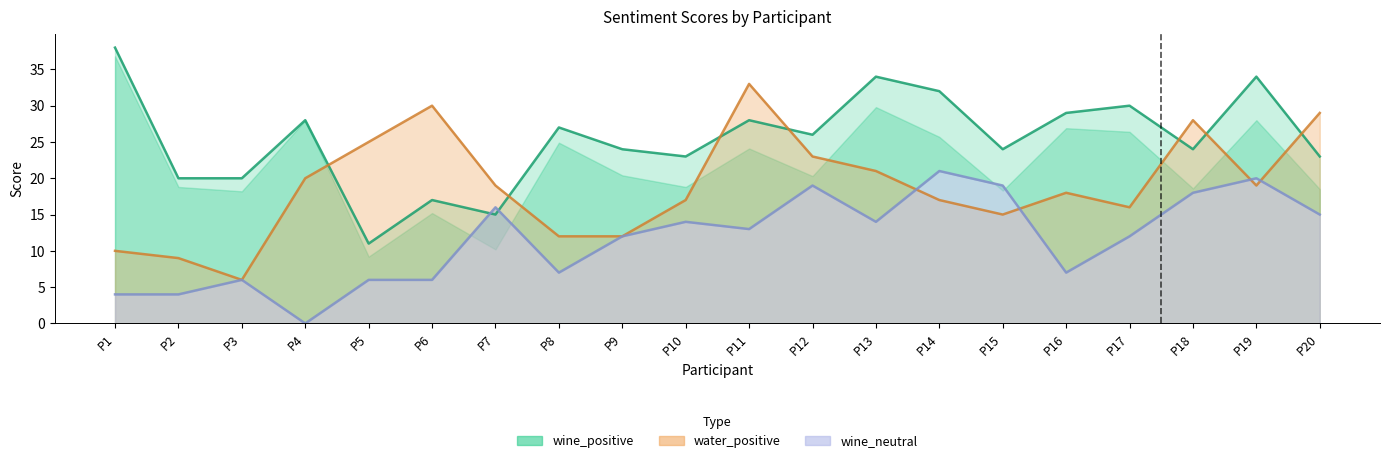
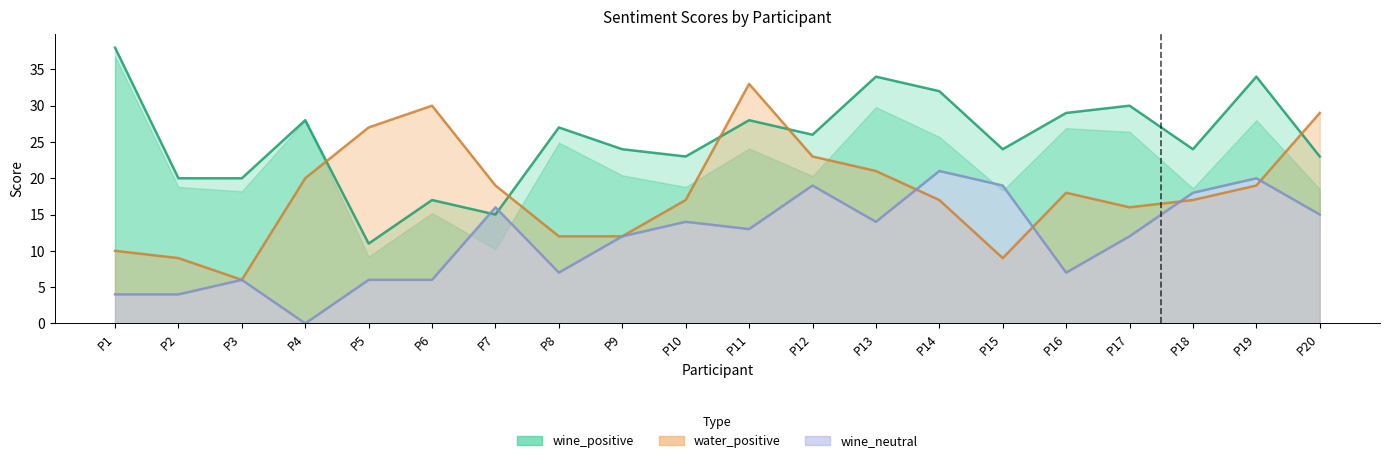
  {
    "water_positive": {
      "P1": 10,
      "P2": 9,
      "P4": 20,
-     "P5": 25,
+     "P5": 27,
      "P6": 30,
      "P7": 19,
      "P8": 12,
      "P10": 17,
      "P11": 33,
      "P12": 23,
      "P13": 21,
      "P14": 17,
-     "P15": 15,
+     "P15": 9,
      "P16": 18,
      "P17": 16,
-     "P18": 28,
+     "P18": 17,
      "P19": 19,
      "P20": 29
    }
  }
